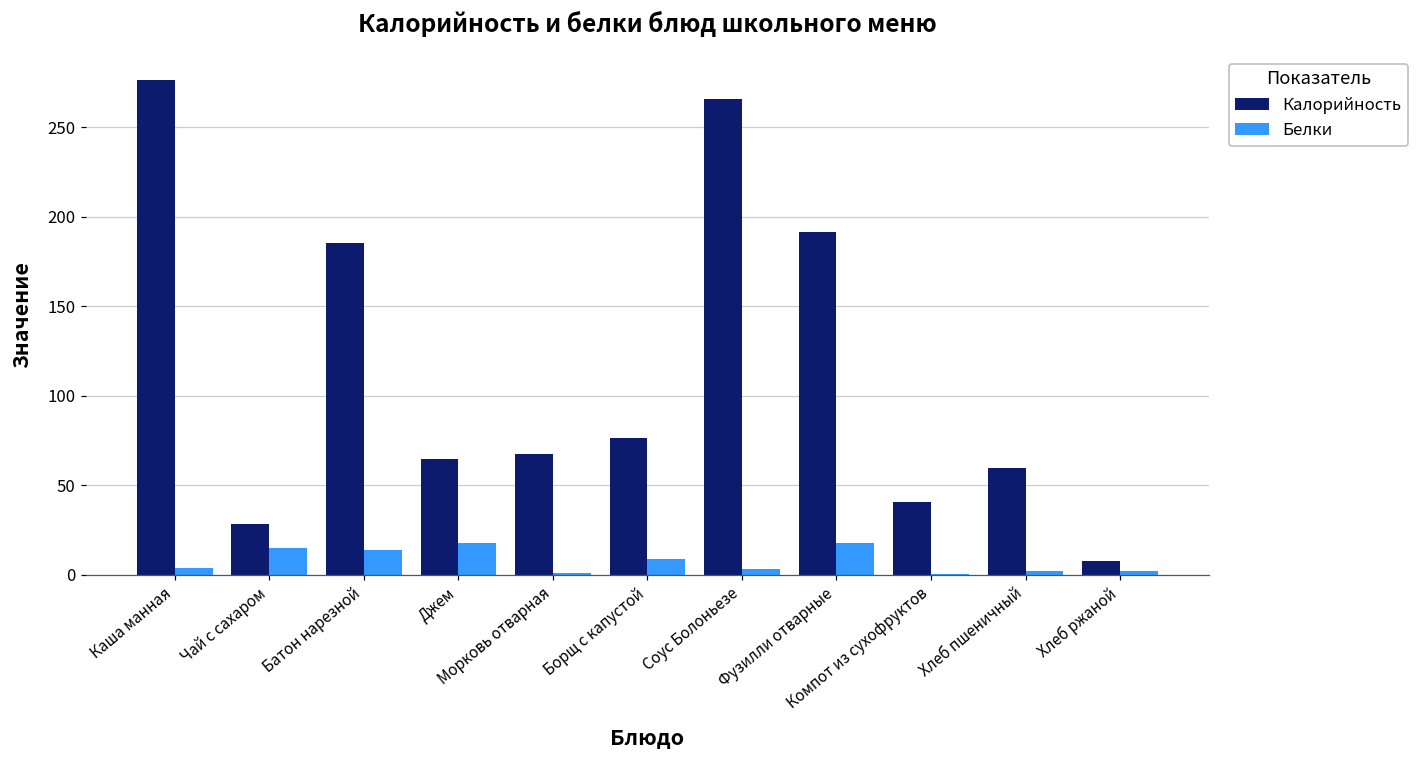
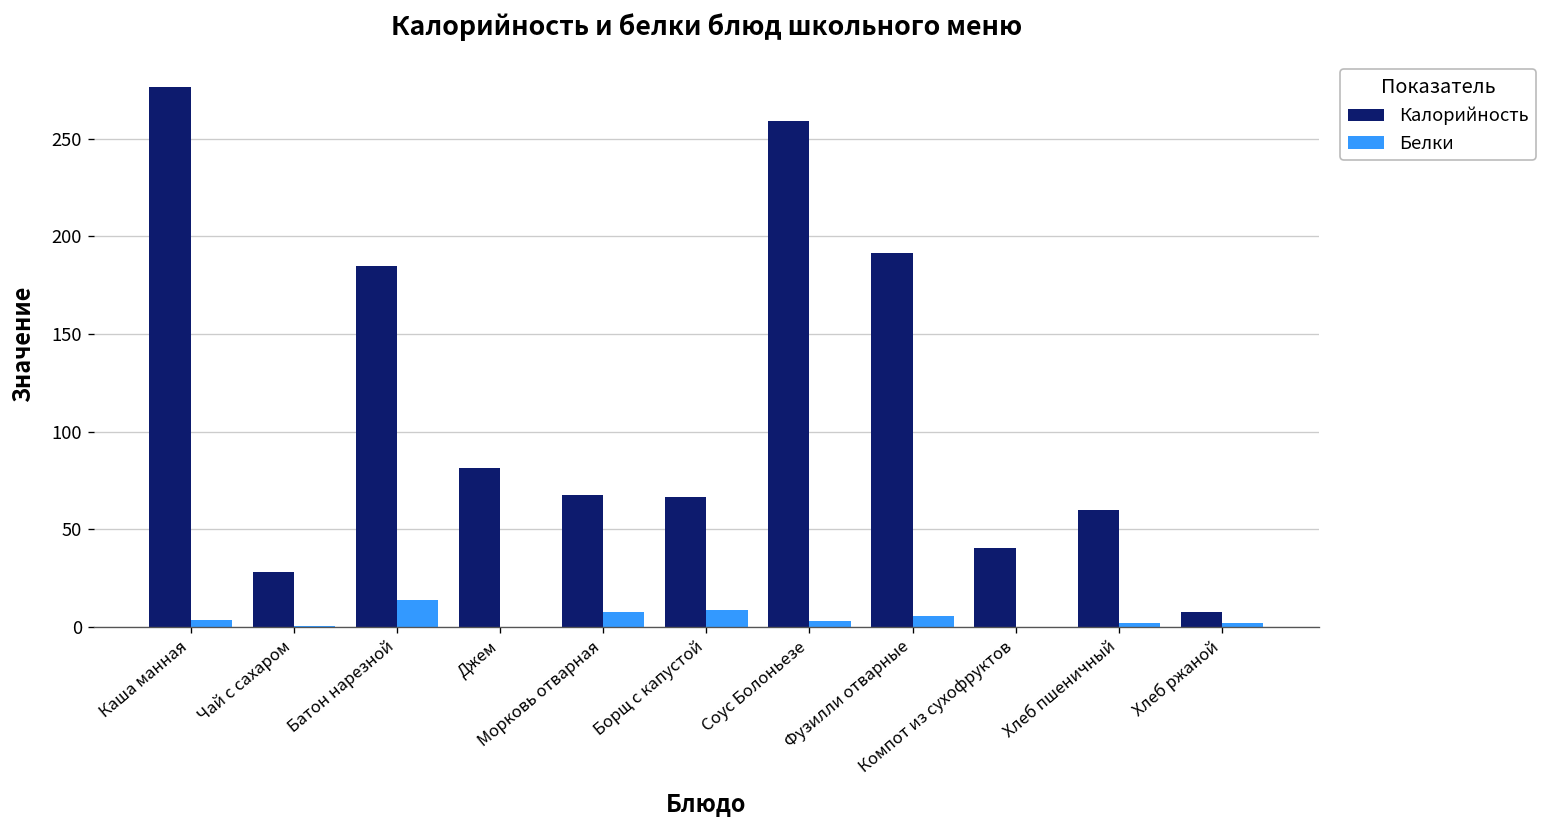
  {
    "Калорийность": {
      "Каша манная": 276,
      "Чай с сахаром": 28,
      "Батон нарезной": 185,
-     "Джем": 65,
+     "Джем": 82,
      "Морковь отварная": 67,
-     "Борщ с капустой": 76,
-     "Соус Болоньезе": 266,
+     "Борщ с капустой": 67,
+     "Соус Болоньезе": 259,
      "Фузилли отварные": 191,
      "Компот из сухофруктов": 40,
      "Хлеб пшеничный": 60,
      "Хлеб ржаной": 8
    },
    "Белки": {
      "Каша манная": 3,
-     "Чай с сахаром": 15,
+     "Чай с сахаром": 0,
      "Батон нарезной": 14,
-     "Джем": 18,
-     "Морковь отварная": 1,
+     "Джем": 0,
+     "Морковь отварная": 8,
      "Борщ с капустой": 9,
      "Соус Болоньезе": 3,
-     "Фузилли отварные": 18,
+     "Фузилли отварные": 6,
      "Хлеб пшеничный": 2,
      "Хлеб ржаной": 2
    }
  }
